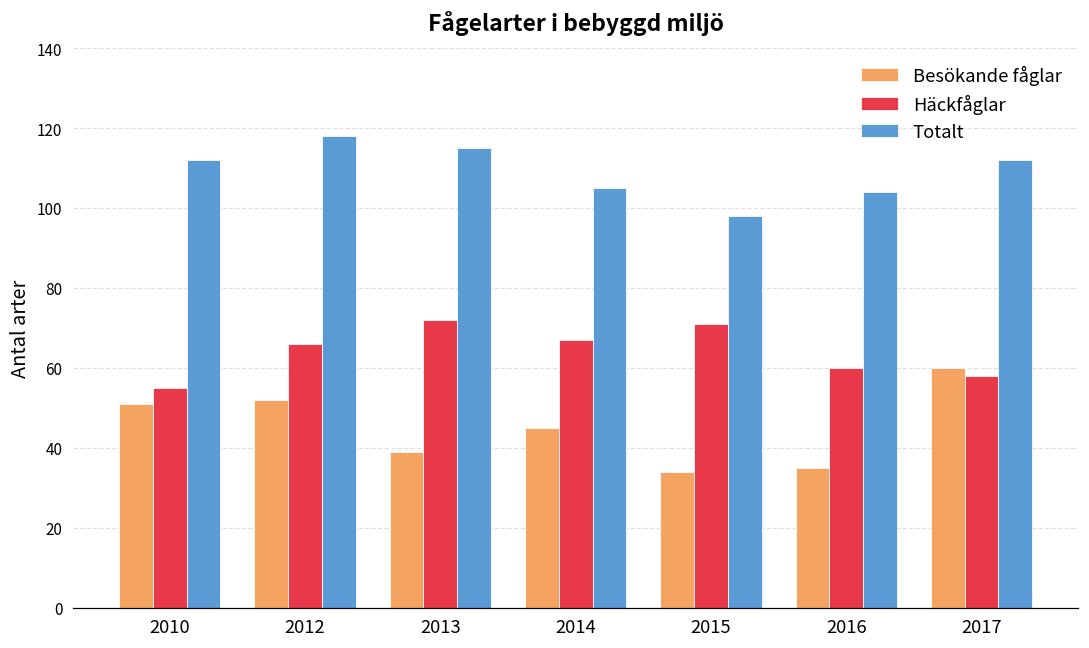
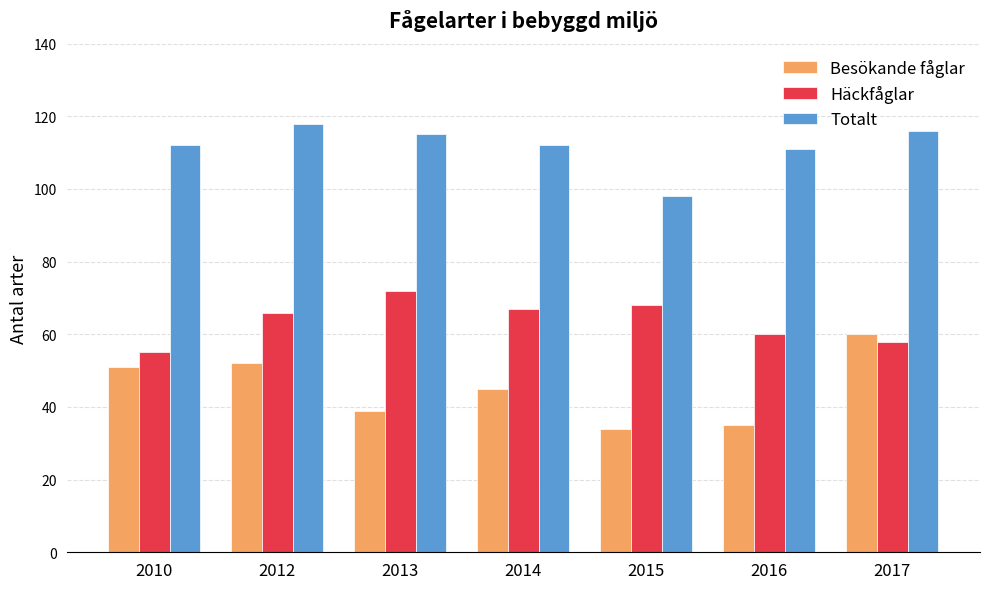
  {
    "Besökande fåglar": {
      "2010": 51,
      "2012": 52,
      "2013": 39,
      "2014": 45,
      "2015": 34,
      "2016": 35,
      "2017": 60
    },
    "Häckfåglar": {
      "2010": 55,
      "2012": 66,
      "2013": 72,
      "2014": 67,
-     "2015": 71,
+     "2015": 68,
      "2016": 60,
      "2017": 58
    },
    "Totalt": {
      "2010": 112,
      "2012": 118,
      "2013": 115,
-     "2014": 105,
+     "2014": 112,
      "2015": 98,
-     "2016": 104,
-     "2017": 112
+     "2016": 111,
+     "2017": 116
    }
  }
